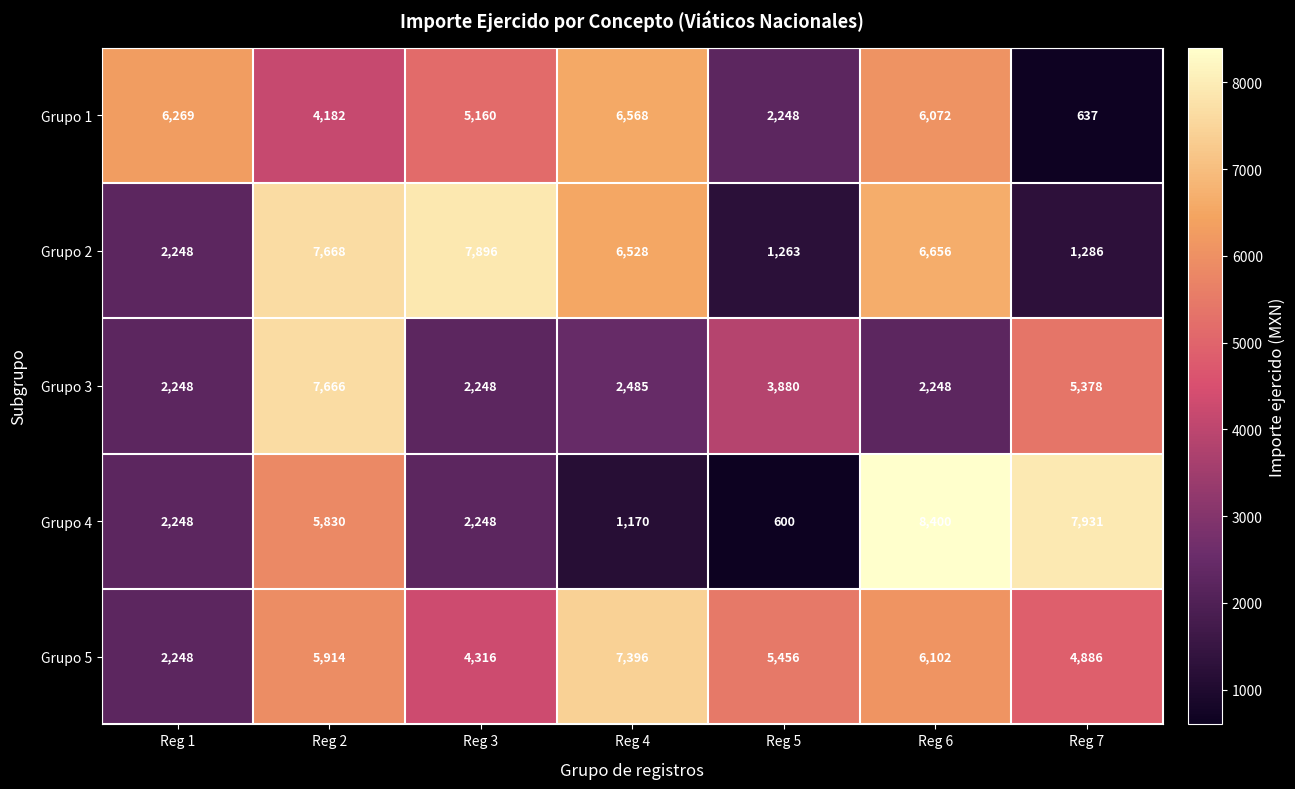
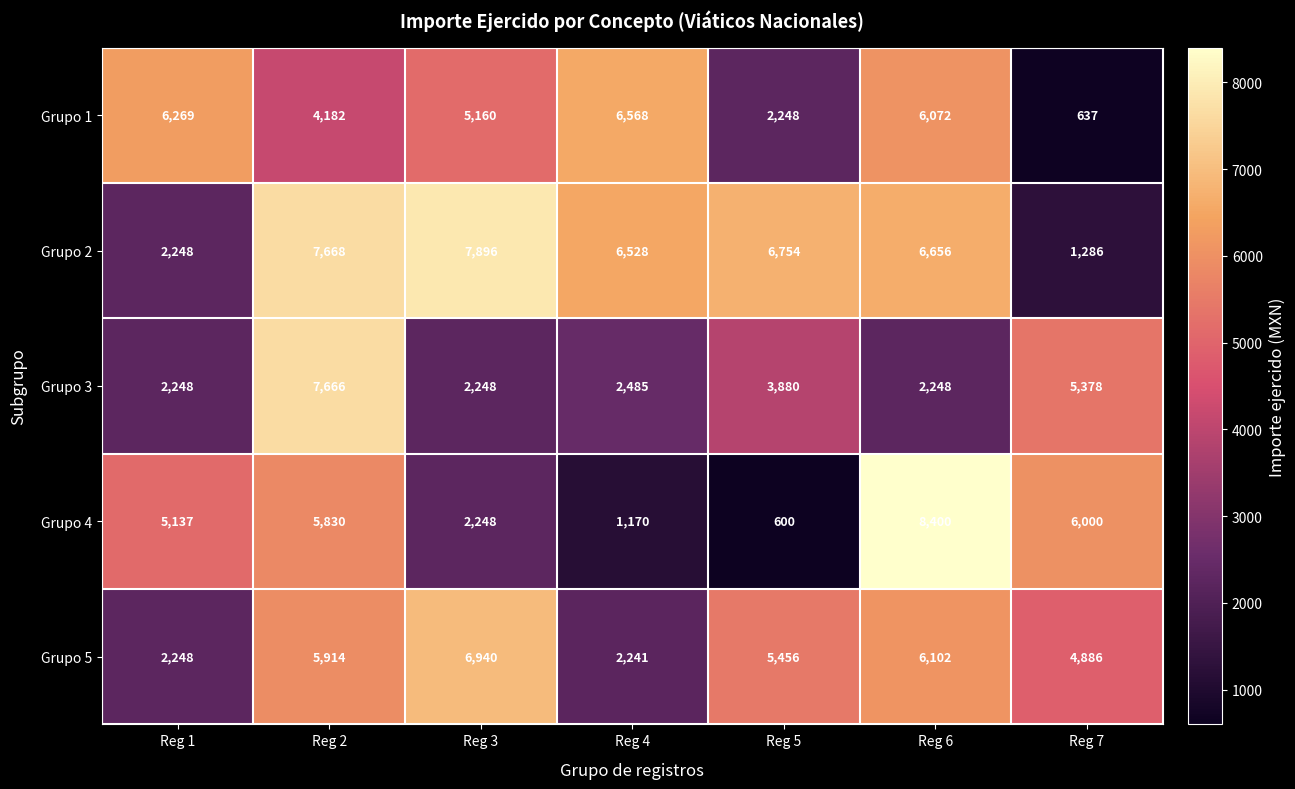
  {
    "Grupo 1": {
      "Reg 1": "6,269",
      "Reg 2": "4,182",
      "Reg 3": "5,160",
      "Reg 4": "6,568",
      "Reg 5": "2,248",
      "Reg 6": "6,072",
      "Reg 7": "637"
    },
    "Grupo 2": {
      "Reg 1": "2,248",
      "Reg 2": "7,668",
      "Reg 3": "7,896",
      "Reg 4": "6,528",
-     "Reg 5": "1,263",
+     "Reg 5": "6,754",
      "Reg 6": "6,656",
      "Reg 7": "1,286"
    },
    "Grupo 3": {
      "Reg 1": "2,248",
      "Reg 2": "7,666",
      "Reg 3": "2,248",
      "Reg 4": "2,485",
      "Reg 5": "3,880",
      "Reg 6": "2,248",
      "Reg 7": "5,378"
    },
    "Grupo 4": {
-     "Reg 1": "2,248",
+     "Reg 1": "5,137",
      "Reg 2": "5,830",
      "Reg 3": "2,248",
      "Reg 4": "1,170",
      "Reg 5": "600",
      "Reg 6": "8,400",
-     "Reg 7": "7,931"
+     "Reg 7": "6,000"
    },
    "Grupo 5": {
      "Reg 1": "2,248",
      "Reg 2": "5,914",
-     "Reg 3": "4,316",
-     "Reg 4": "7,396",
+     "Reg 3": "6,940",
+     "Reg 4": "2,241",
      "Reg 5": "5,456",
      "Reg 6": "6,102",
      "Reg 7": "4,886"
    }
  }
